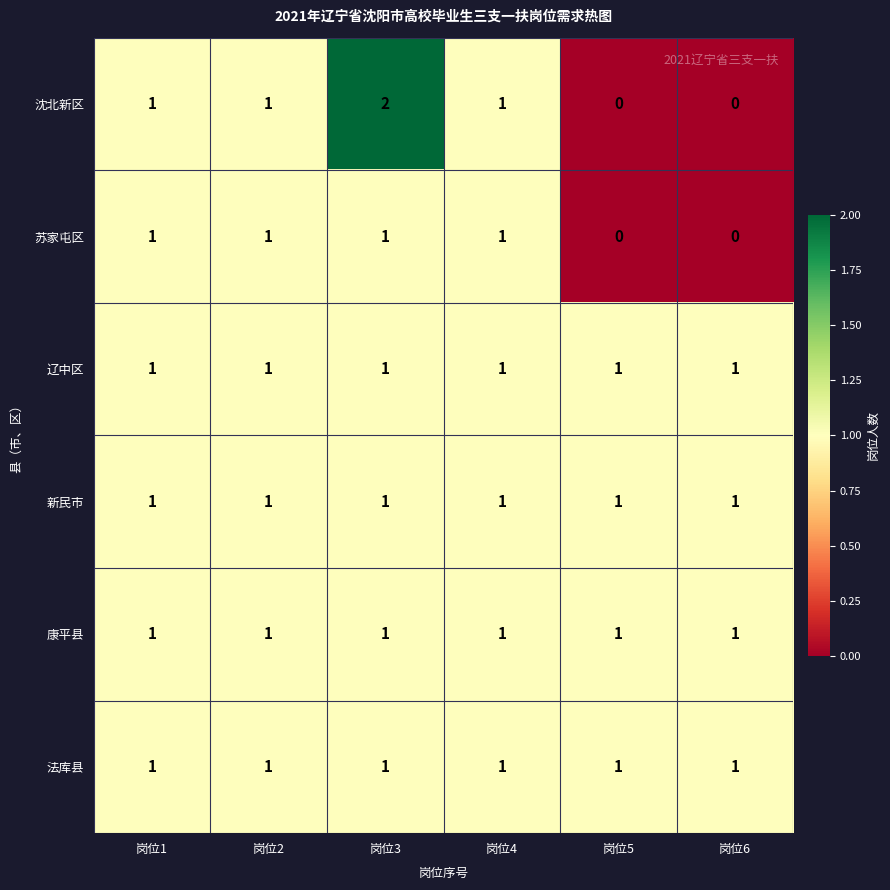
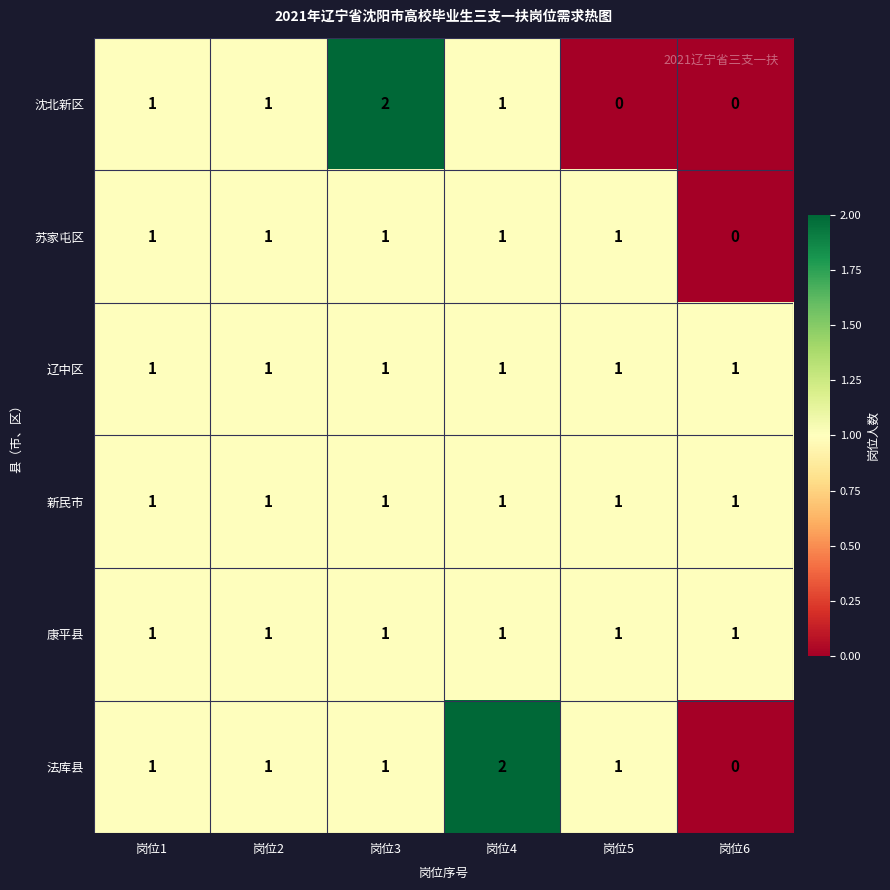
  {
    "沈北新区": {
      "岗位1": 1,
      "岗位2": 1,
      "岗位3": 2,
      "岗位4": 1,
      "岗位5": 0
    },
    "苏家屯区": {
      "岗位1": 1,
      "岗位2": 1,
      "岗位3": 1,
      "岗位4": 1,
-     "岗位5": 0,
+     "岗位5": 1,
      "岗位6": 0
    },
    "辽中区": {
      "岗位1": 1,
      "岗位2": 1,
      "岗位3": 1,
      "岗位4": 1,
      "岗位5": 1,
      "岗位6": 1
    },
    "新民市": {
      "岗位1": 1,
      "岗位2": 1,
      "岗位3": 1,
      "岗位4": 1,
      "岗位5": 1,
      "岗位6": 1
    },
    "康平县": {
      "岗位1": 1,
      "岗位2": 1,
      "岗位3": 1,
      "岗位4": 1,
      "岗位5": 1,
      "岗位6": 1
    },
    "法库县": {
      "岗位1": 1,
      "岗位2": 1,
      "岗位3": 1,
-     "岗位4": 1,
+     "岗位4": 2,
      "岗位5": 1,
-     "岗位6": 1
+     "岗位6": 0
    }
  }
